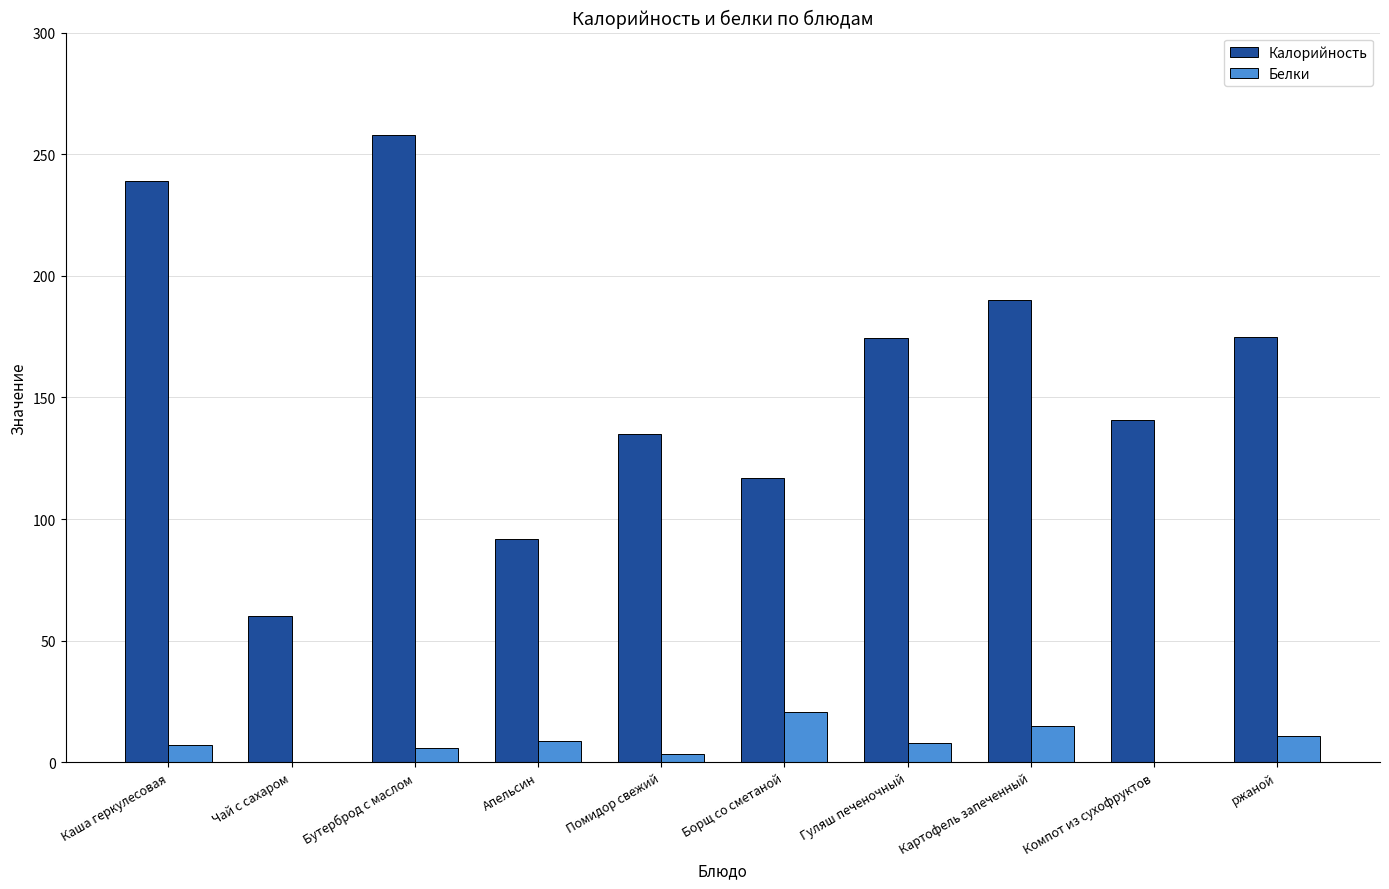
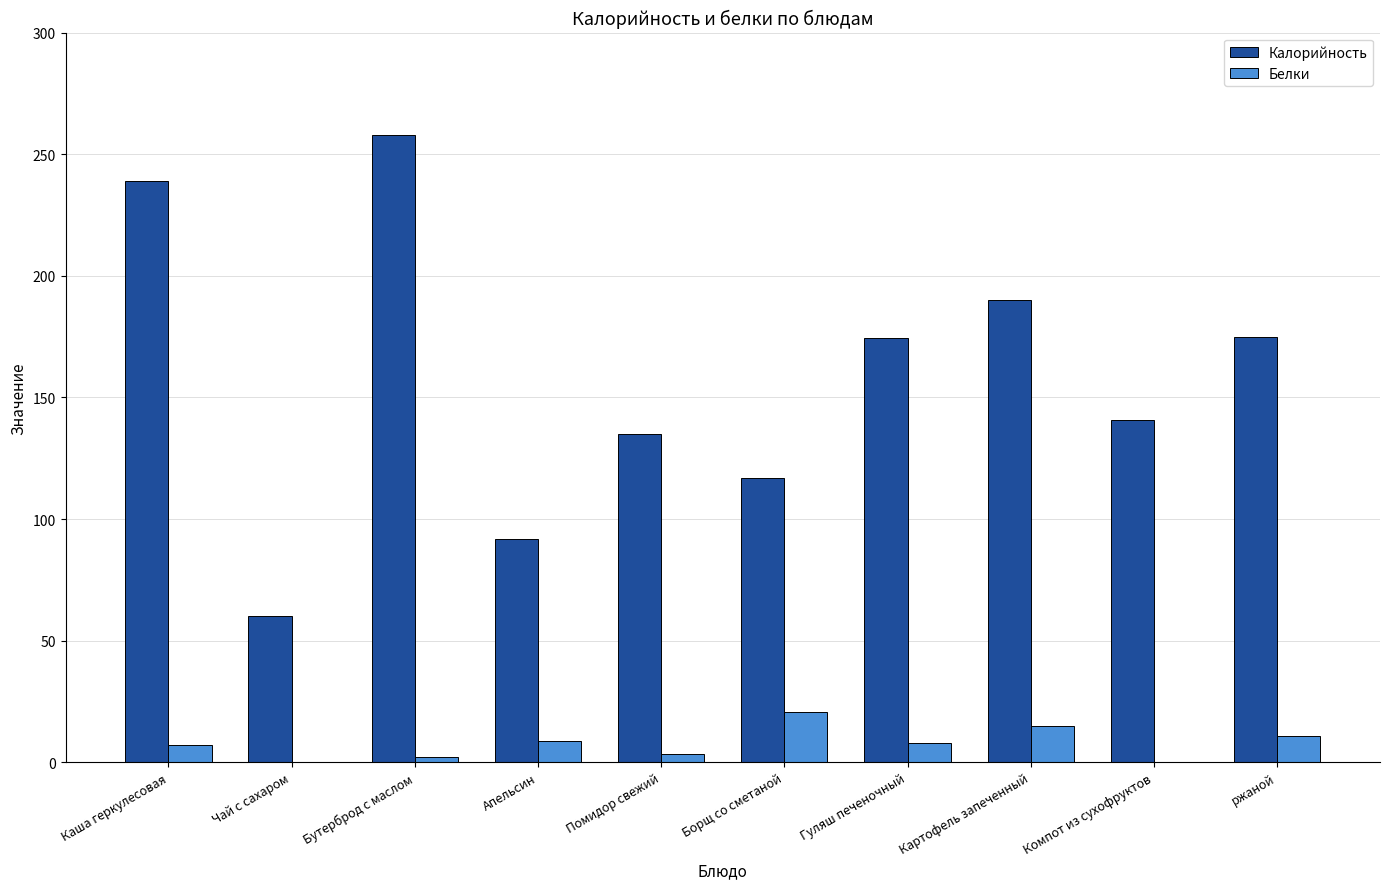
  {
    "Калорийность": {
      "Каша геркулесовая": 239,
      "Чай с сахаром": 60,
      "Бутерброд с маслом": 258,
      "Апельсин": 92,
      "Помидор свежий": 135,
      "Борщ со сметаной": 117,
      "Гуляш печеночный": 175,
      "Картофель запеченный": 190,
      "Компот из сухофруктов": 141,
      "ржаной": 175
    },
    "Белки": {
      "Каша геркулесовая": 7,
      "Чай с сахаром": 0,
-     "Бутерброд с маслом": 6,
+     "Бутерброд с маслом": 2,
      "Апельсин": 9,
      "Помидор свежий": 4,
      "Борщ со сметаной": 21,
      "Гуляш печеночный": 8,
      "Картофель запеченный": 15,
      "Компот из сухофруктов": 0,
      "ржаной": 11
    }
  }
